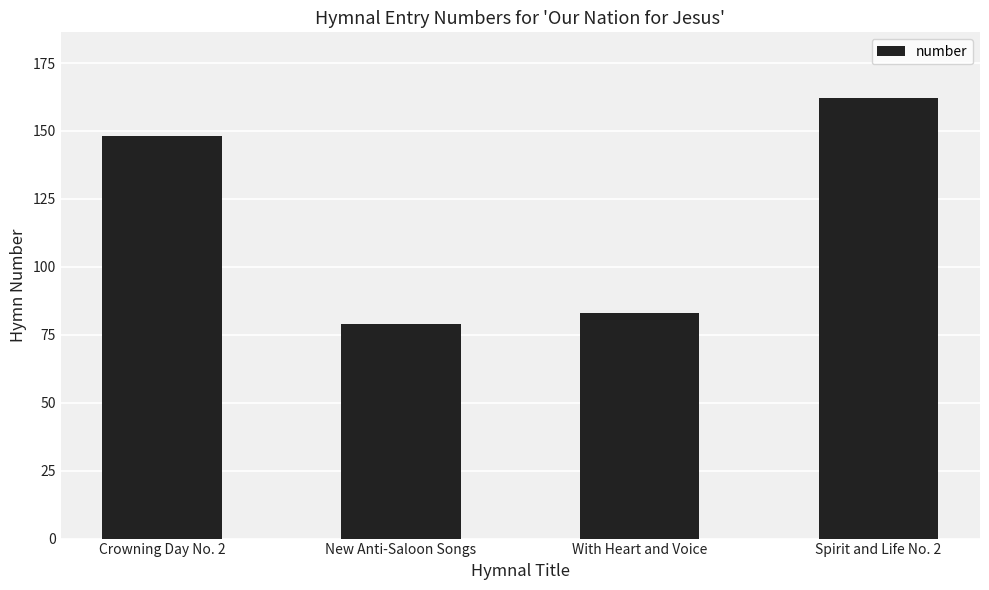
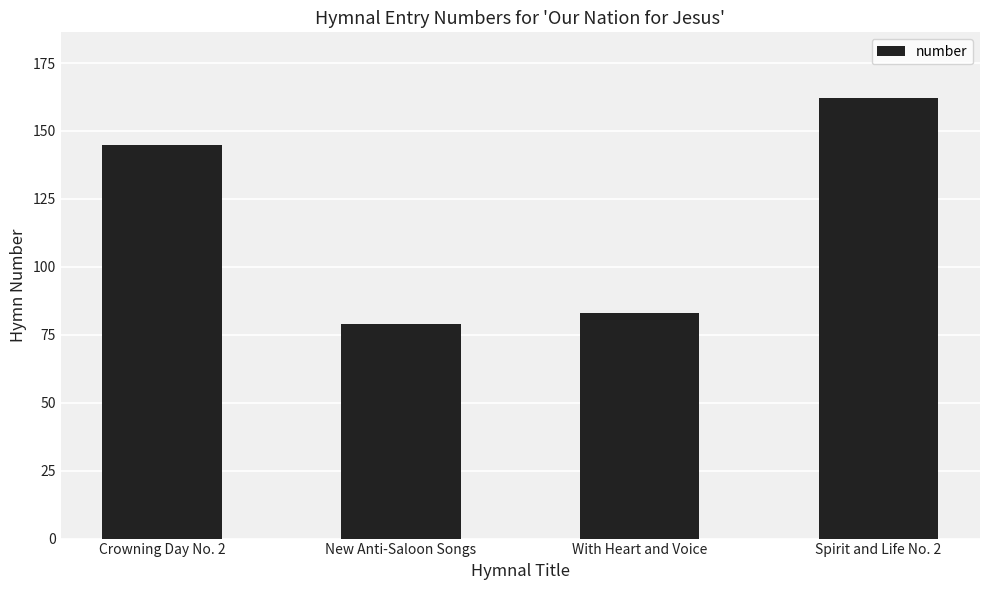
  {
-   "Crowning Day No. 2": 148,
+   "Crowning Day No. 2": 145,
    "New Anti-Saloon Songs": 79,
    "With Heart and Voice": 83,
    "Spirit and Life No. 2": 162
  }
